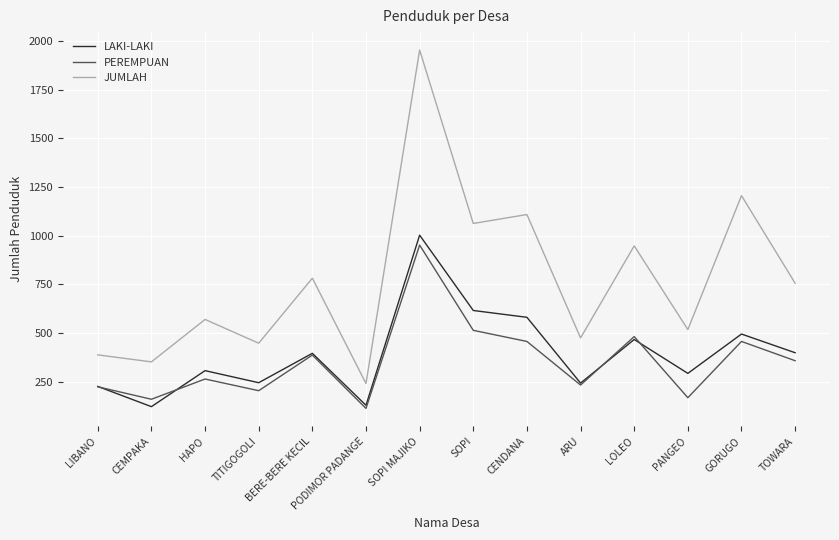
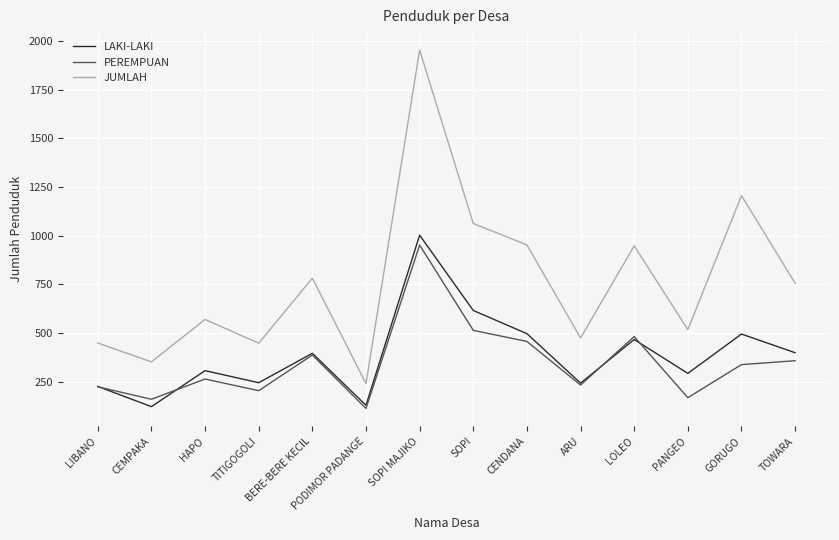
  {
    "LAKI-LAKI": {
      "CEMPAKA": 120,
      "HAPO": 310,
      "TITIGOGOLI": 240,
      "PODIMOR PADANGE": 130,
      "SOPI MAJIKO": 1000,
      "SOPI": 620,
-     "CENDANA": 580,
+     "CENDANA": 500,
      "LOLEO": 470,
      "PANGEO": 290,
      "GORUGO": 490,
      "TOWARA": 400
    },
    "PEREMPUAN": {
      "CEMPAKA": 160,
      "HAPO": 260,
      "TITIGOGOLI": 200,
      "PODIMOR PADANGE": 110,
      "SOPI MAJIKO": 950,
      "SOPI": 510,
      "CENDANA": 460,
      "LOLEO": 480,
      "PANGEO": 170,
-     "GORUGO": 460,
+     "GORUGO": 340,
      "TOWARA": 360
    },
    "JUMLAH": {
-     "LIBANO": 390,
+     "LIBANO": 450,
      "CEMPAKA": 350,
      "HAPO": 570,
      "TITIGOGOLI": 450,
      "BERE-BERE KECIL": 780,
      "PODIMOR PADANGE": 240,
      "SOPI MAJIKO": 1950,
      "SOPI": 1060,
-     "CENDANA": 1110,
+     "CENDANA": 950,
      "ARU": 470,
      "LOLEO": 950,
      "PANGEO": 520,
      "GORUGO": 1210,
      "TOWARA": 760
    }
  }
